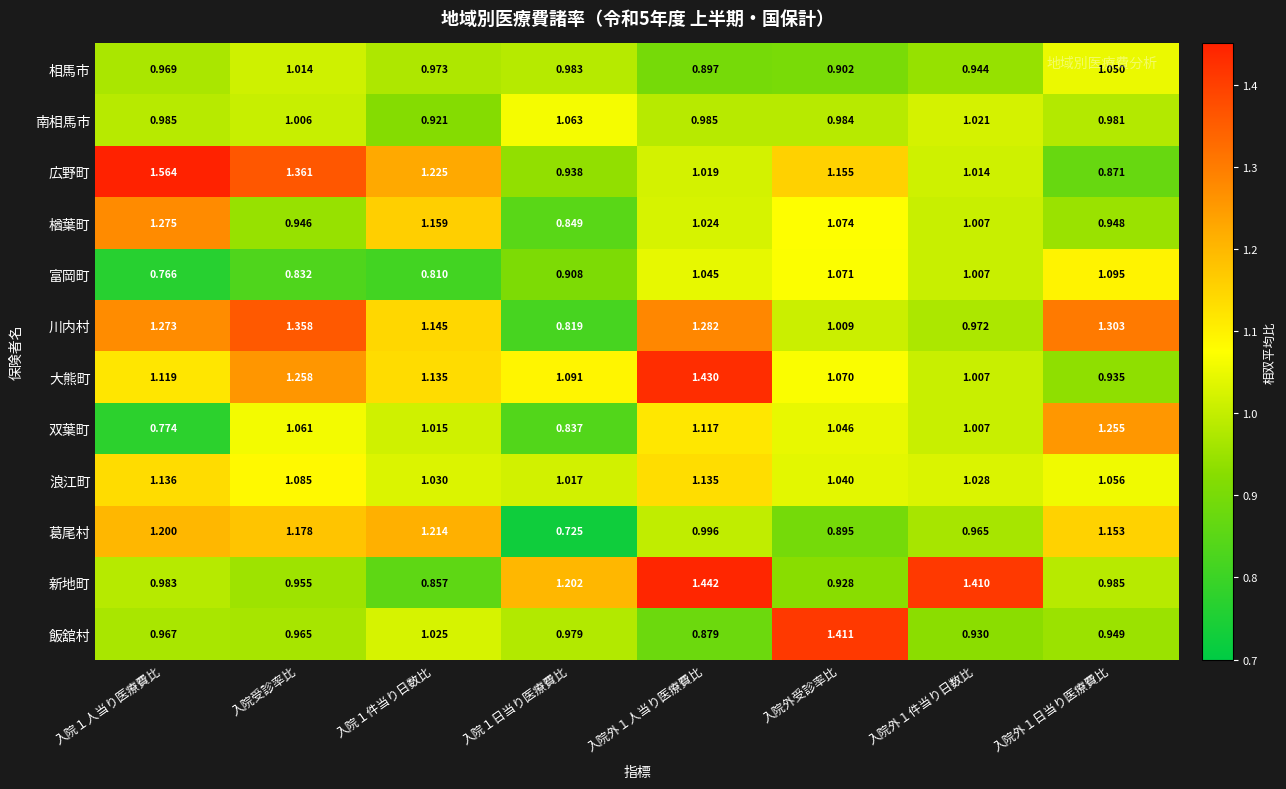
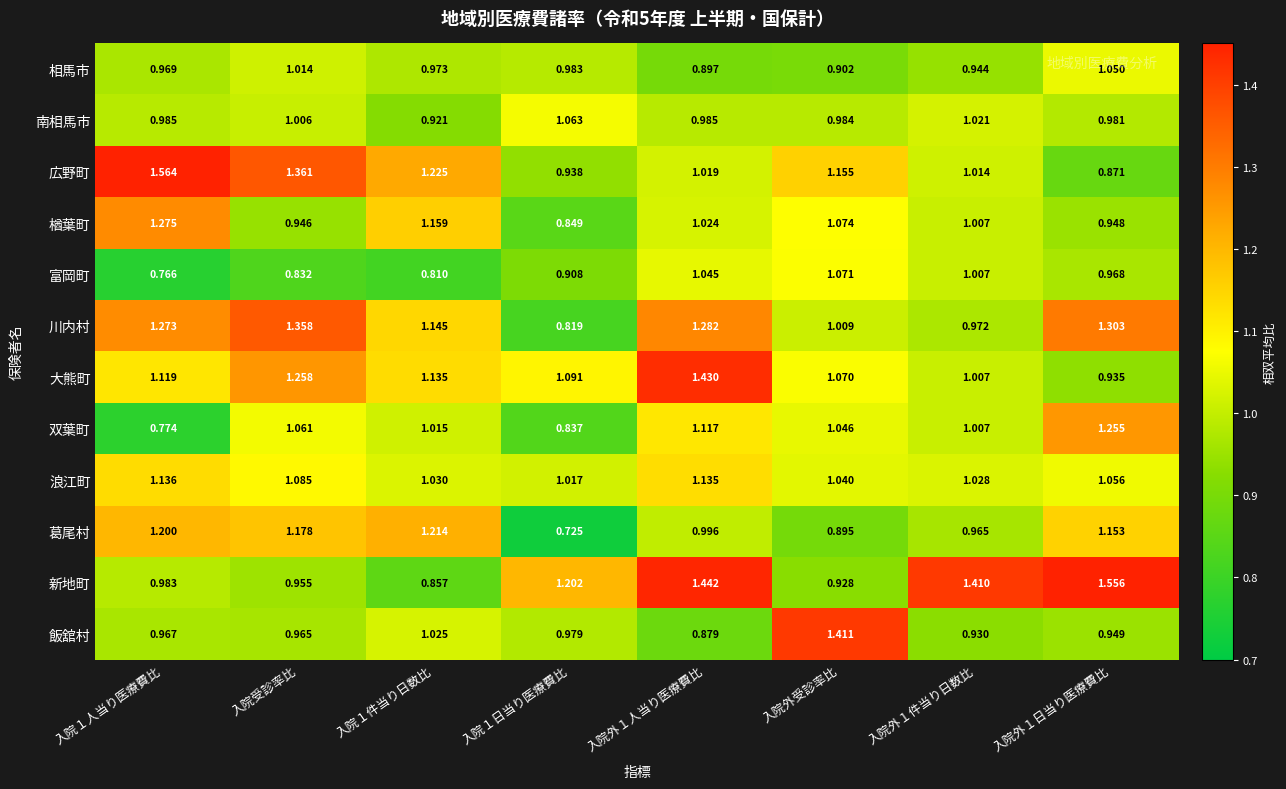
  {
    "相馬市": {
      "入院１人当り医療費比": 0.969,
      "入院受診率比": 1.014,
      "入院１件当り日数比": 0.973,
      "入院１日当り医療費比": 0.983,
      "入院外１人当り医療費比": 0.897,
      "入院外受診率比": 0.902,
      "入院外１件当り日数比": 0.944
    },
    "南相馬市": {
      "入院１人当り医療費比": 0.985,
      "入院受診率比": 1.006,
      "入院１件当り日数比": 0.921,
      "入院１日当り医療費比": 1.063,
      "入院外１人当り医療費比": 0.985,
      "入院外受診率比": 0.984,
      "入院外１件当り日数比": 1.021,
      "入院外１日当り医療費比": 0.981
    },
    "広野町": {
      "入院１人当り医療費比": 1.564,
      "入院受診率比": 1.361,
      "入院１件当り日数比": 1.225,
      "入院１日当り医療費比": 0.938,
      "入院外１人当り医療費比": 1.019,
      "入院外受診率比": 1.155,
      "入院外１件当り日数比": 1.014,
      "入院外１日当り医療費比": 0.871
    },
    "楢葉町": {
      "入院１人当り医療費比": 1.275,
      "入院受診率比": 0.946,
      "入院１件当り日数比": 1.159,
      "入院１日当り医療費比": 0.849,
      "入院外１人当り医療費比": 1.024,
      "入院外受診率比": 1.074,
      "入院外１件当り日数比": 1.007,
      "入院外１日当り医療費比": 0.948
    },
    "富岡町": {
      "入院１人当り医療費比": 0.766,
      "入院受診率比": 0.832,
      "入院１件当り日数比": 0.810,
      "入院１日当り医療費比": 0.908,
      "入院外１人当り医療費比": 1.045,
      "入院外受診率比": 1.071,
      "入院外１件当り日数比": 1.007,
-     "入院外１日当り医療費比": 1.095
+     "入院外１日当り医療費比": 0.968
    },
    "川内村": {
      "入院１人当り医療費比": 1.273,
      "入院受診率比": 1.358,
      "入院１件当り日数比": 1.145,
      "入院１日当り医療費比": 0.819,
      "入院外１人当り医療費比": 1.282,
      "入院外受診率比": 1.009,
      "入院外１件当り日数比": 0.972,
      "入院外１日当り医療費比": 1.303
    },
    "大熊町": {
      "入院１人当り医療費比": 1.119,
      "入院受診率比": 1.258,
      "入院１件当り日数比": 1.135,
      "入院１日当り医療費比": 1.091,
      "入院外１人当り医療費比": 1.430,
      "入院外受診率比": 1.070,
      "入院外１件当り日数比": 1.007,
      "入院外１日当り医療費比": 0.935
    },
    "双葉町": {
      "入院１人当り医療費比": 0.774,
      "入院受診率比": 1.061,
      "入院１件当り日数比": 1.015,
      "入院１日当り医療費比": 0.837,
      "入院外１人当り医療費比": 1.117,
      "入院外受診率比": 1.046,
      "入院外１件当り日数比": 1.007,
      "入院外１日当り医療費比": 1.255
    },
    "浪江町": {
      "入院１人当り医療費比": 1.136,
      "入院受診率比": 1.085,
      "入院１件当り日数比": 1.030,
      "入院１日当り医療費比": 1.017,
      "入院外１人当り医療費比": 1.135,
      "入院外受診率比": 1.040,
      "入院外１件当り日数比": 1.028,
      "入院外１日当り医療費比": 1.056
    },
    "葛尾村": {
      "入院１人当り医療費比": 1.200,
      "入院受診率比": 1.178,
      "入院１件当り日数比": 1.214,
      "入院１日当り医療費比": 0.725,
      "入院外１人当り医療費比": 0.996,
      "入院外受診率比": 0.895,
      "入院外１件当り日数比": 0.965,
      "入院外１日当り医療費比": 1.153
    },
    "新地町": {
      "入院１人当り医療費比": 0.983,
      "入院受診率比": 0.955,
      "入院１件当り日数比": 0.857,
      "入院１日当り医療費比": 1.202,
      "入院外１人当り医療費比": 1.442,
      "入院外受診率比": 0.928,
      "入院外１件当り日数比": 1.410,
-     "入院外１日当り医療費比": 0.985
+     "入院外１日当り医療費比": 1.556
    },
    "飯舘村": {
      "入院１人当り医療費比": 0.967,
      "入院受診率比": 0.965,
      "入院１件当り日数比": 1.025,
      "入院１日当り医療費比": 0.979,
      "入院外１人当り医療費比": 0.879,
      "入院外受診率比": 1.411,
      "入院外１件当り日数比": 0.930,
      "入院外１日当り医療費比": 0.949
    }
  }
